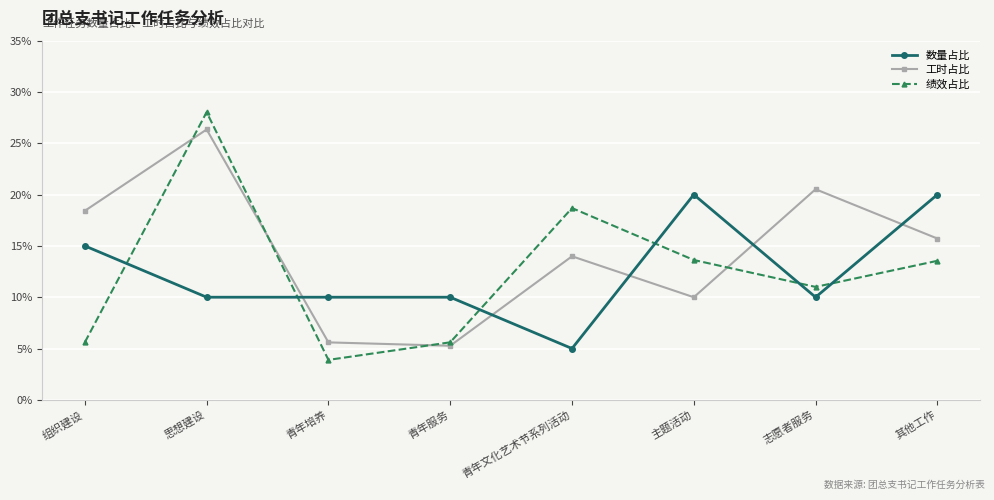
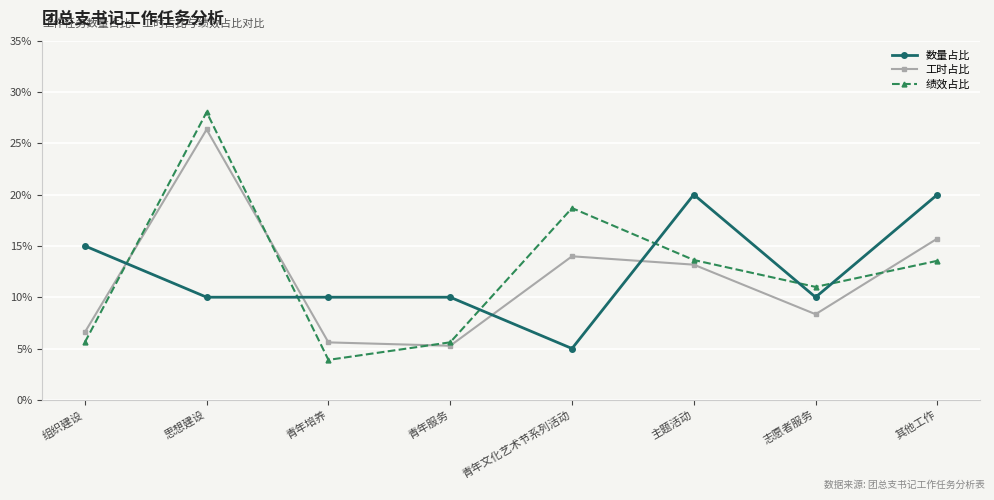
  {
    "工时占比": {
-     "组织建设": "18.4%",
+     "组织建设": "6.6%",
      "思想建设": "26.3%",
      "青年培养": "5.6%",
      "青年服务": "5.3%",
      "青年文化艺术节系列活动": "14.0%",
-     "主题活动": "10.0%",
-     "志愿者服务": "20.5%",
+     "主题活动": "13.2%",
+     "志愿者服务": "8.3%",
      "其他工作": "15.7%"
    }
  }
